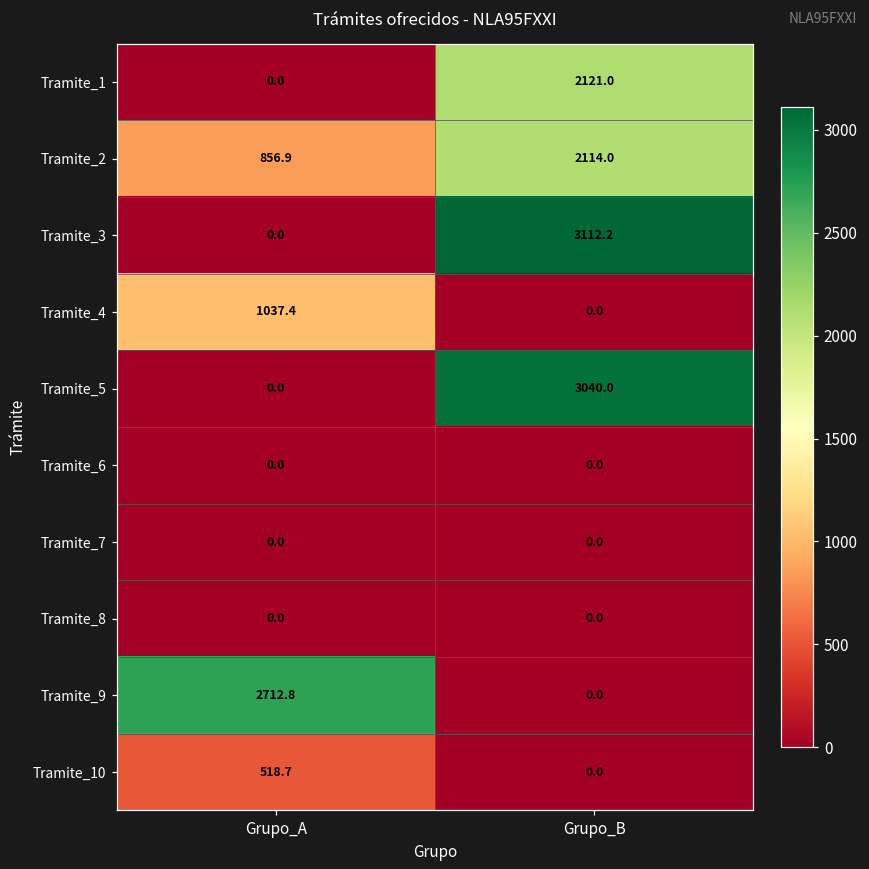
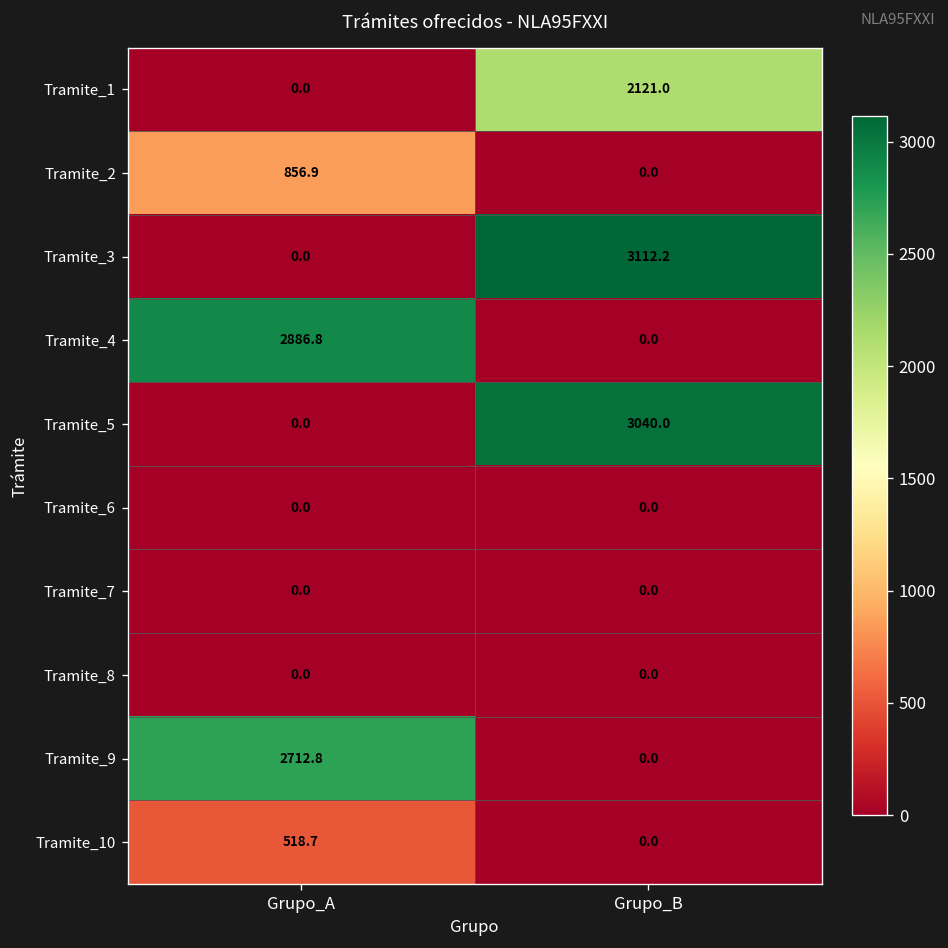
  {
    "Tramite_1": {
      "Grupo_A": 0.0,
      "Grupo_B": 2121.0
    },
    "Tramite_2": {
      "Grupo_A": 856.9,
-     "Grupo_B": 2114.0
+     "Grupo_B": 0.0
    },
    "Tramite_3": {
      "Grupo_A": 0.0,
      "Grupo_B": 3112.2
    },
    "Tramite_4": {
-     "Grupo_A": 1037.4,
+     "Grupo_A": 2886.8,
      "Grupo_B": 0.0
    },
    "Tramite_5": {
      "Grupo_A": 0.0,
      "Grupo_B": 3040.0
    },
    "Tramite_6": {
      "Grupo_A": 0.0,
      "Grupo_B": 0.0
    },
    "Tramite_7": {
      "Grupo_A": 0.0,
      "Grupo_B": 0.0
    },
    "Tramite_8": {
      "Grupo_A": 0.0,
      "Grupo_B": 0.0
    },
    "Tramite_9": {
      "Grupo_A": 2712.8,
      "Grupo_B": 0.0
    },
    "Tramite_10": {
      "Grupo_A": 518.7,
      "Grupo_B": 0.0
    }
  }
